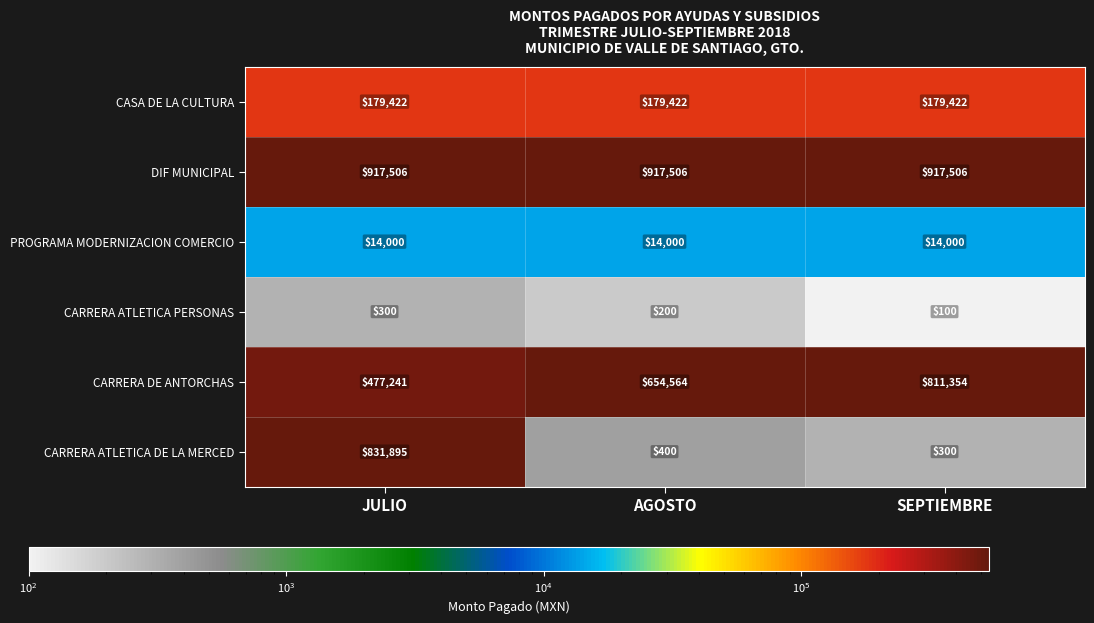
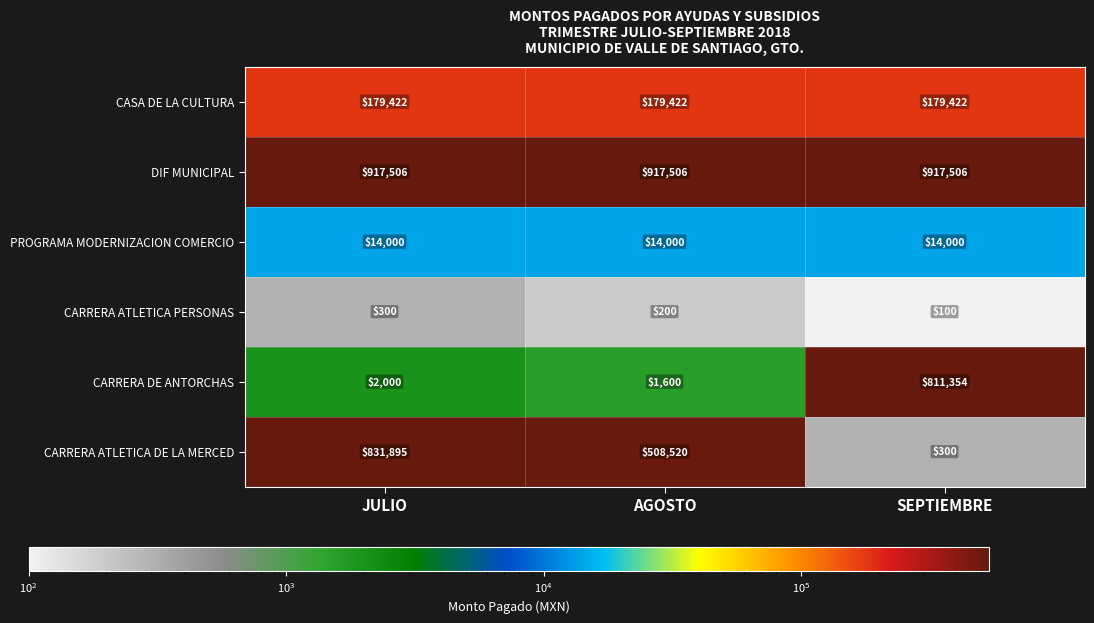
  {
    "CARRERA DE ANTORCHAS": {
-     "JULIO": "$477,241",
-     "AGOSTO": "$654,564"
+     "JULIO": "$2,000",
+     "AGOSTO": "$1,600"
    },
    "CARRERA ATLETICA DE LA MERCED": {
-     "AGOSTO": "$400"
+     "AGOSTO": "$508,520"
    }
  }
